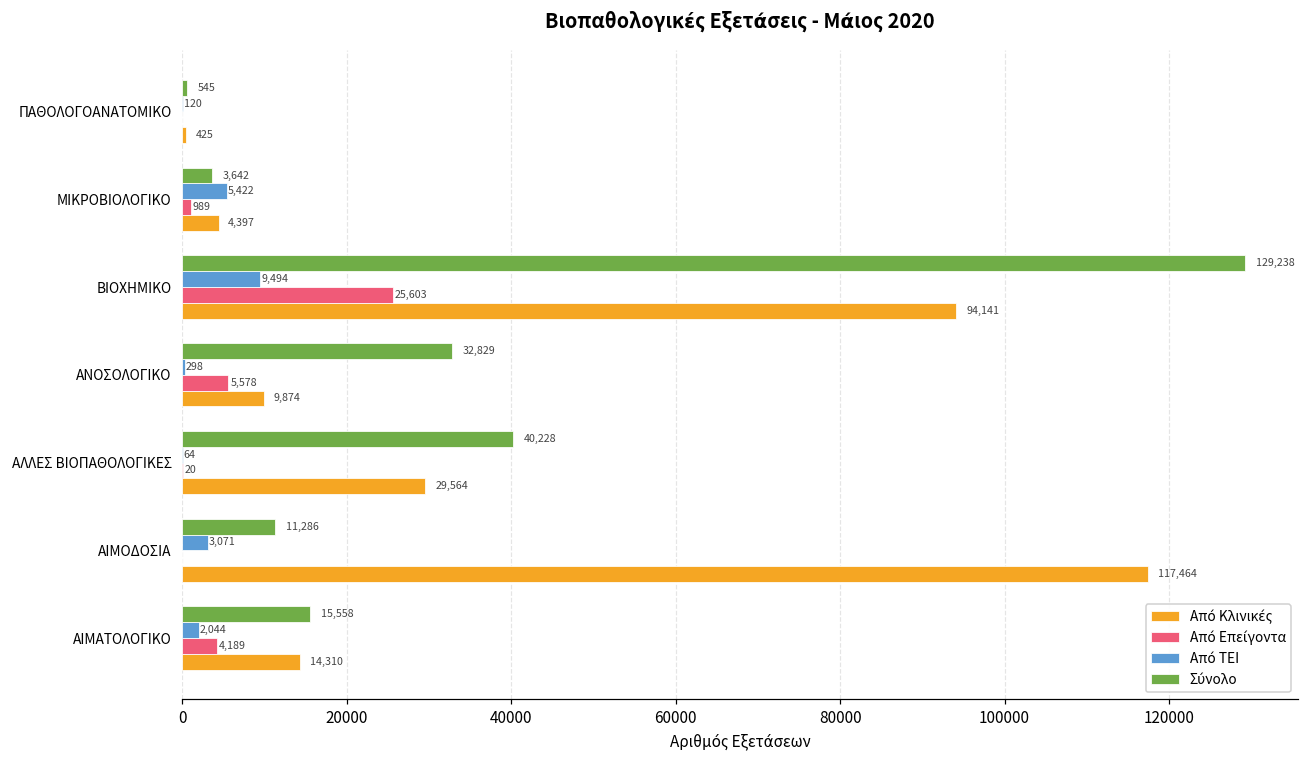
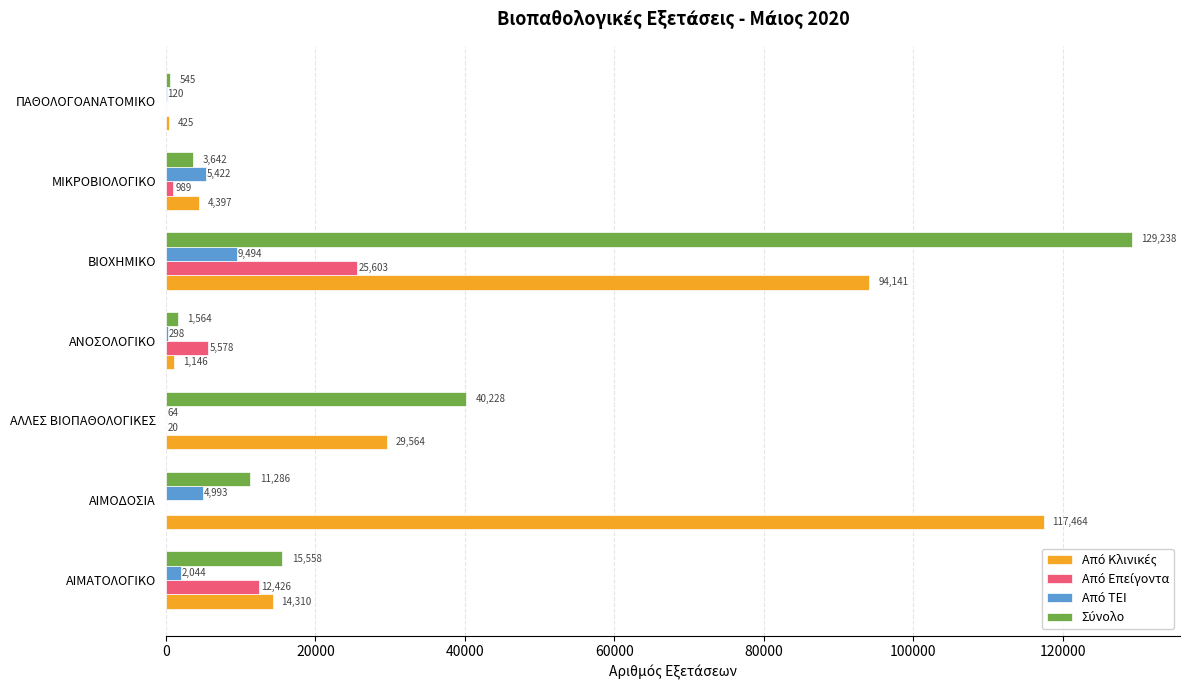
  {
    "Από Κλινικές": {
      "ΠΑΘΟΛΟΓΟΑΝΑΤΟΜΙΚΟ": "425",
      "ΜΙΚΡΟΒΙΟΛΟΓΙΚΟ": "4,397",
      "ΒΙΟΧΗΜΙΚΟ": "94,141",
-     "ΑΝΟΣΟΛΟΓΙΚΟ": "9,874",
+     "ΑΝΟΣΟΛΟΓΙΚΟ": "1,146",
      "ΑΛΛΕΣ ΒΙΟΠΑΘΟΛΟΓΙΚΕΣ": "29,564",
      "ΑΙΜΟΔΟΣΙΑ": "117,464",
      "ΑΙΜΑΤΟΛΟΓΙΚΟ": "14,310"
    },
    "Από Επείγοντα": {
      "ΜΙΚΡΟΒΙΟΛΟΓΙΚΟ": "989",
      "ΒΙΟΧΗΜΙΚΟ": "25,603",
      "ΑΝΟΣΟΛΟΓΙΚΟ": "5,578",
      "ΑΛΛΕΣ ΒΙΟΠΑΘΟΛΟΓΙΚΕΣ": "20",
-     "ΑΙΜΑΤΟΛΟΓΙΚΟ": "4,189"
+     "ΑΙΜΑΤΟΛΟΓΙΚΟ": "12,426"
    },
    "Από ΤΕΙ": {
      "ΠΑΘΟΛΟΓΟΑΝΑΤΟΜΙΚΟ": "120",
      "ΜΙΚΡΟΒΙΟΛΟΓΙΚΟ": "5,422",
      "ΒΙΟΧΗΜΙΚΟ": "9,494",
      "ΑΝΟΣΟΛΟΓΙΚΟ": "298",
      "ΑΛΛΕΣ ΒΙΟΠΑΘΟΛΟΓΙΚΕΣ": "64",
-     "ΑΙΜΟΔΟΣΙΑ": "3,071",
+     "ΑΙΜΟΔΟΣΙΑ": "4,993",
      "ΑΙΜΑΤΟΛΟΓΙΚΟ": "2,044"
    },
    "Σύνολο": {
      "ΠΑΘΟΛΟΓΟΑΝΑΤΟΜΙΚΟ": "545",
      "ΜΙΚΡΟΒΙΟΛΟΓΙΚΟ": "3,642",
      "ΒΙΟΧΗΜΙΚΟ": "129,238",
-     "ΑΝΟΣΟΛΟΓΙΚΟ": "32,829",
+     "ΑΝΟΣΟΛΟΓΙΚΟ": "1,564",
      "ΑΛΛΕΣ ΒΙΟΠΑΘΟΛΟΓΙΚΕΣ": "40,228",
      "ΑΙΜΟΔΟΣΙΑ": "11,286",
      "ΑΙΜΑΤΟΛΟΓΙΚΟ": "15,558"
    }
  }
